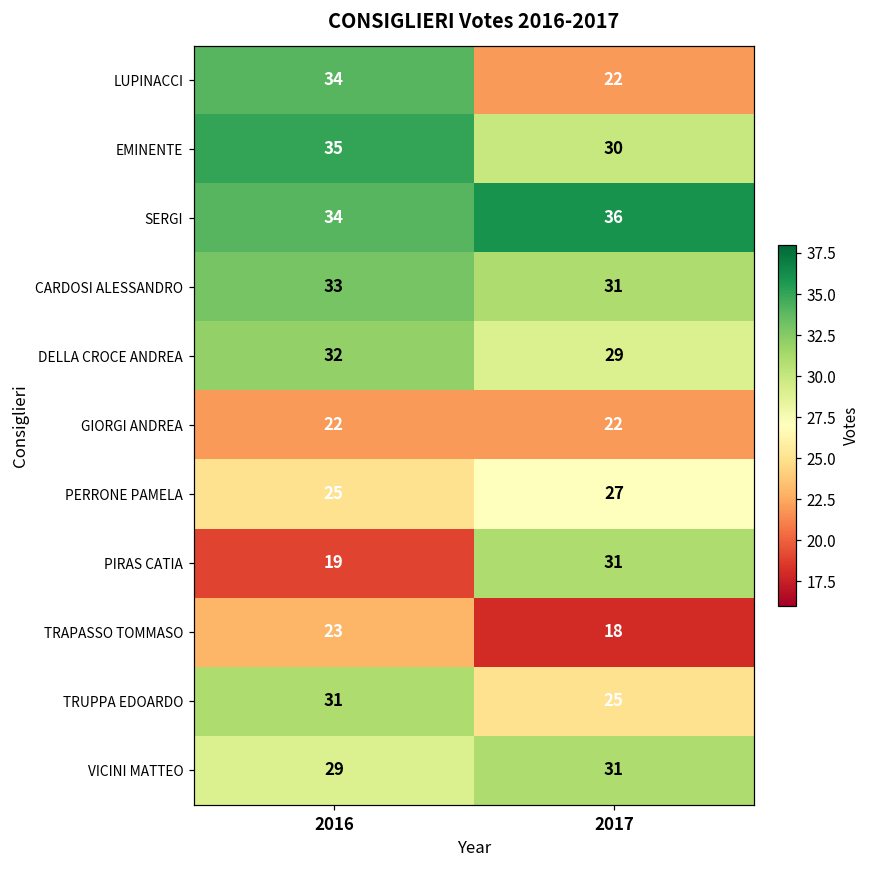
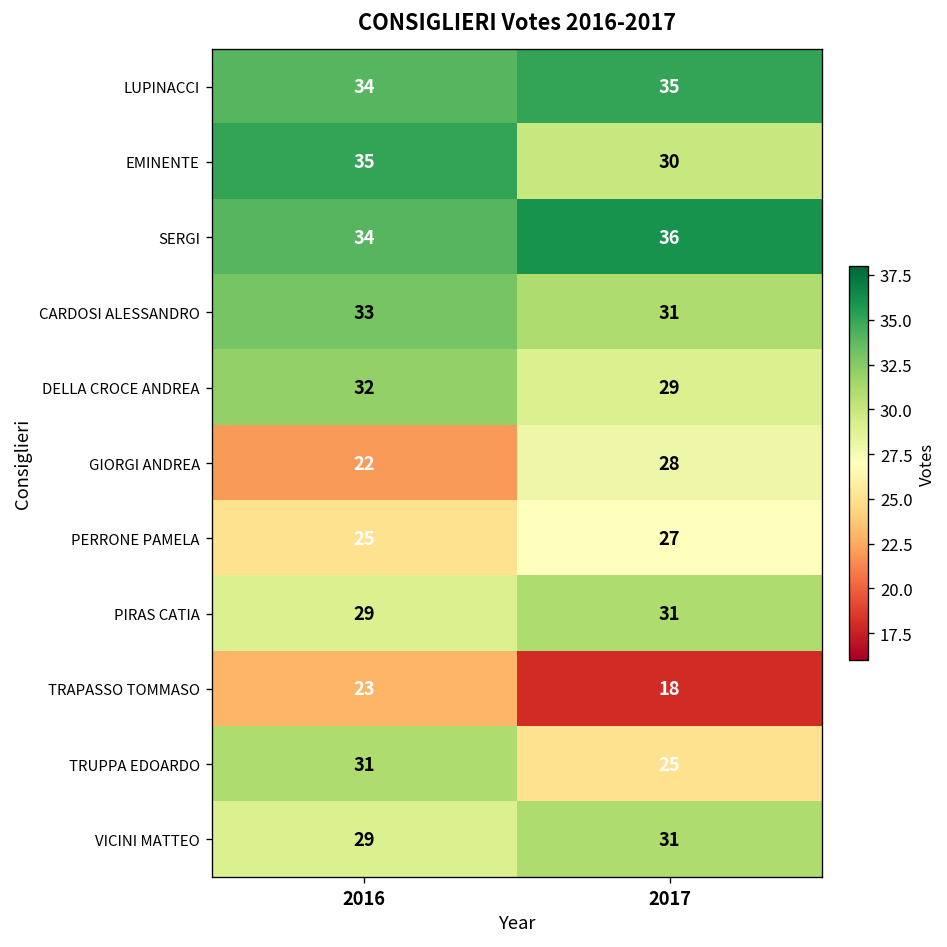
  {
    "LUPINACCI": {
      "2016": 34,
-     "2017": 22
+     "2017": 35
    },
    "EMINENTE": {
      "2016": 35,
      "2017": 30
    },
    "SERGI": {
      "2016": 34,
      "2017": 36
    },
    "CARDOSI ALESSANDRO": {
      "2016": 33,
      "2017": 31
    },
    "DELLA CROCE ANDREA": {
      "2016": 32,
      "2017": 29
    },
    "GIORGI ANDREA": {
      "2016": 22,
-     "2017": 22
+     "2017": 28
    },
    "PERRONE PAMELA": {
      "2016": 25,
      "2017": 27
    },
    "PIRAS CATIA": {
-     "2016": 19,
+     "2016": 29,
      "2017": 31
    },
    "TRAPASSO TOMMASO": {
      "2016": 23,
      "2017": 18
    },
    "TRUPPA EDOARDO": {
      "2016": 31,
      "2017": 25
    },
    "VICINI MATTEO": {
      "2016": 29,
      "2017": 31
    }
  }
